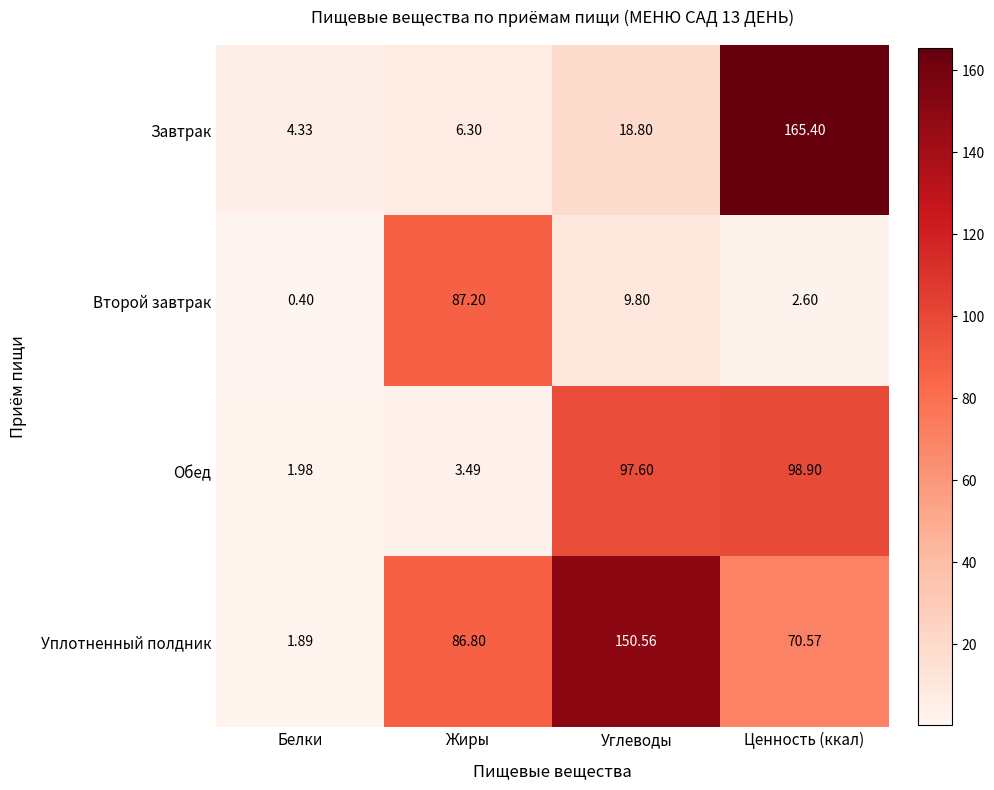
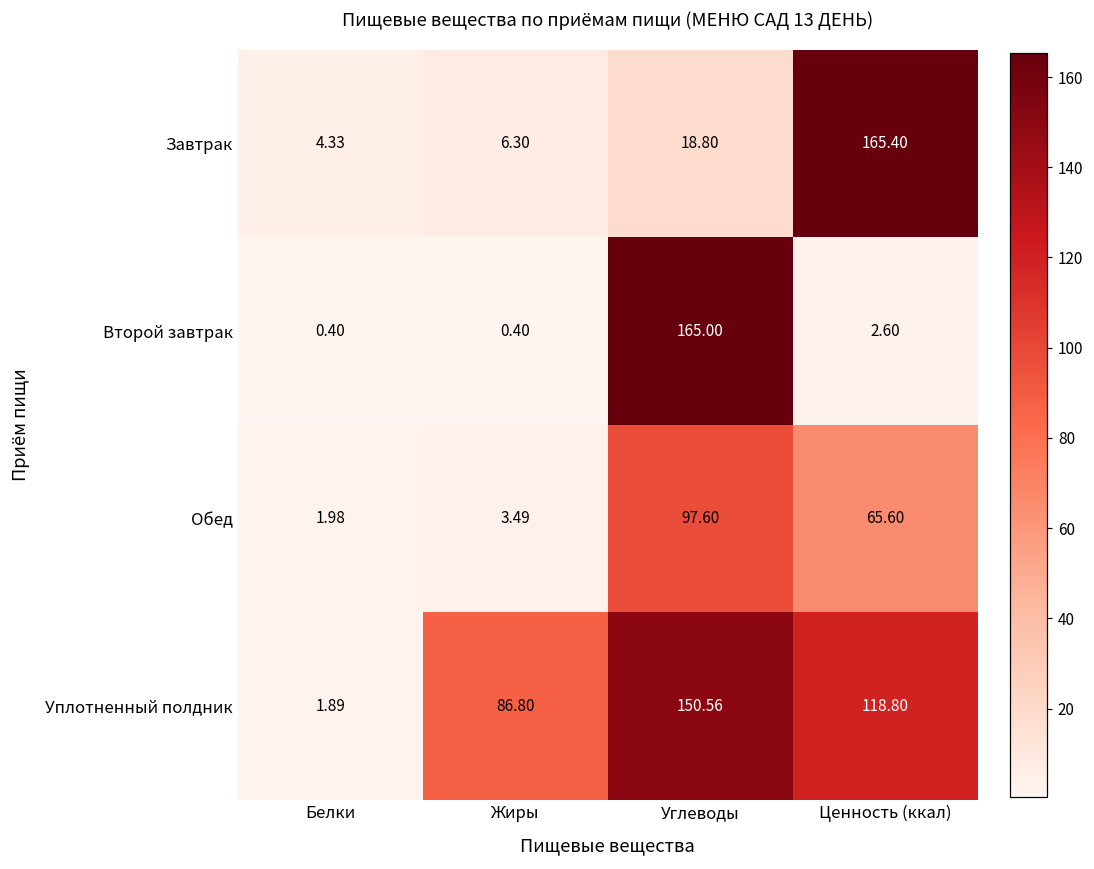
  {
    "Завтрак": {
      "Белки": 4.33,
      "Жиры": 6.30,
      "Углеводы": 18.80,
      "Ценность (ккал)": 165.40
    },
    "Второй завтрак": {
      "Белки": 0.40,
-     "Жиры": 87.20,
-     "Углеводы": 9.80,
+     "Жиры": 0.40,
+     "Углеводы": 165.00,
      "Ценность (ккал)": 2.60
    },
    "Обед": {
      "Белки": 1.98,
      "Жиры": 3.49,
      "Углеводы": 97.60,
-     "Ценность (ккал)": 98.90
+     "Ценность (ккал)": 65.60
    },
    "Уплотненный полдник": {
      "Белки": 1.89,
      "Жиры": 86.80,
      "Углеводы": 150.56,
-     "Ценность (ккал)": 70.57
+     "Ценность (ккал)": 118.80
    }
  }
